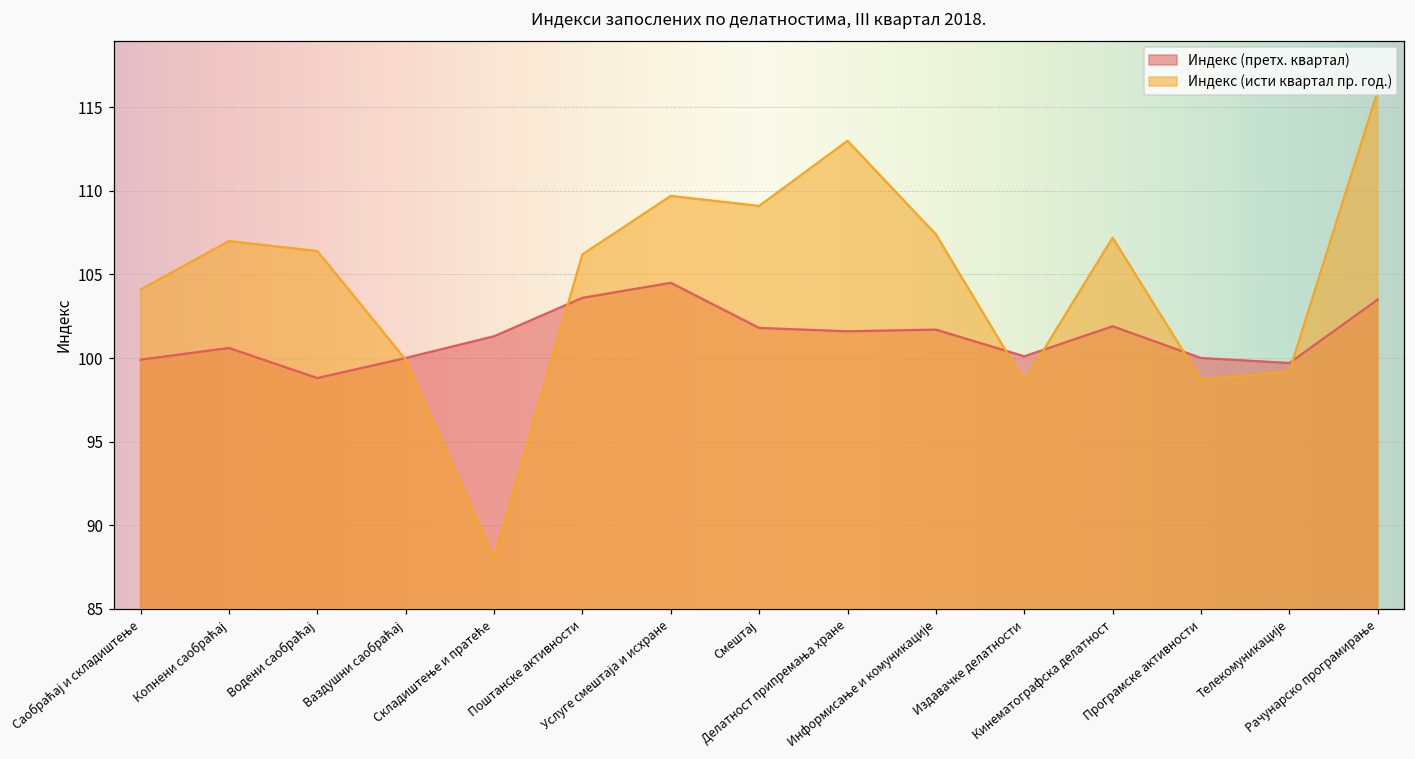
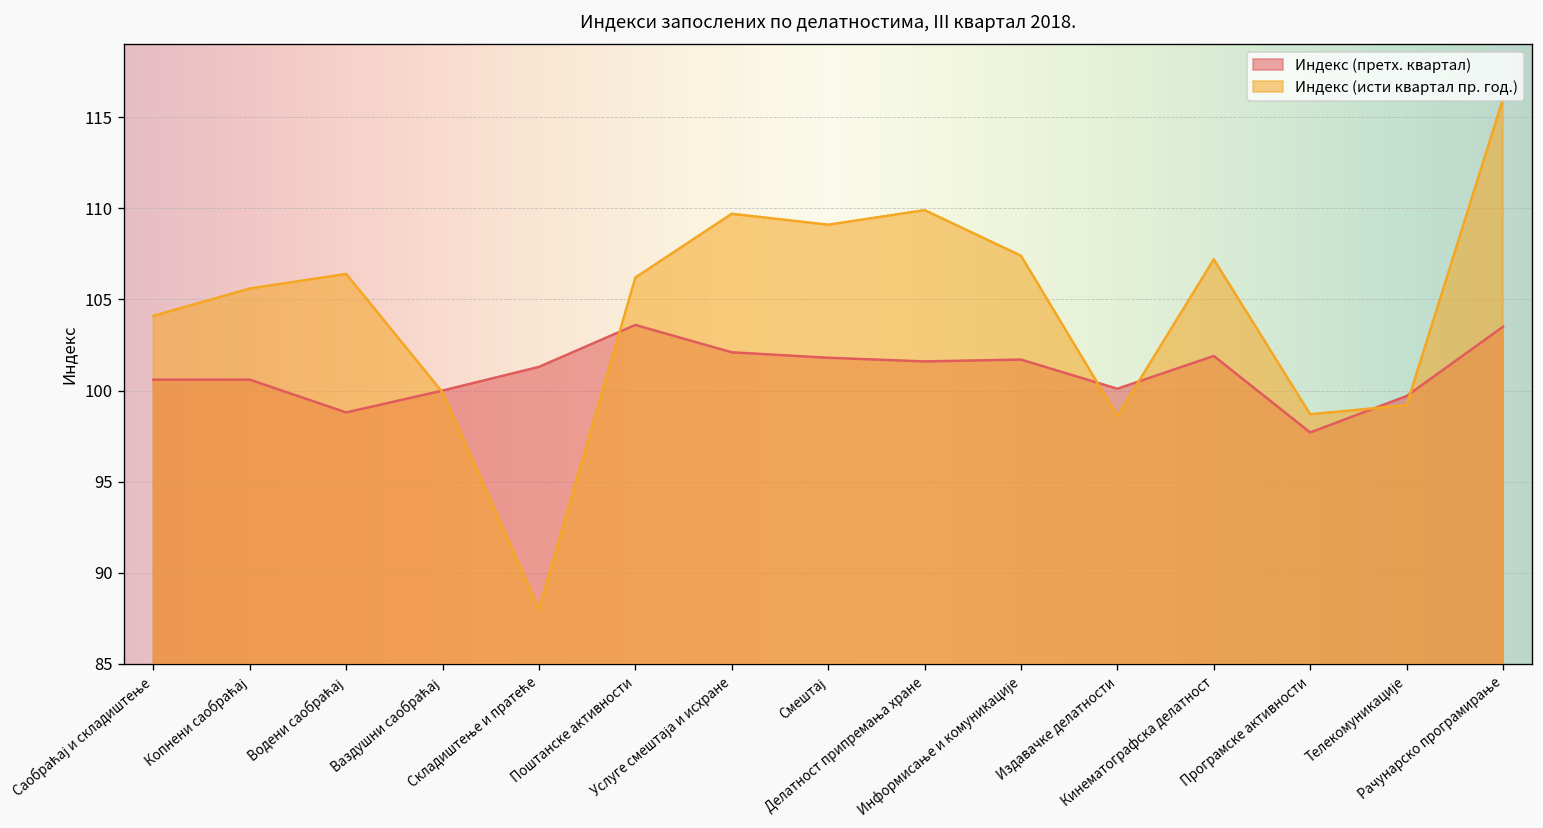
  {
    "Индекс (претх. квартал)": {
-     "Саобраћај и складиштење": 99.9,
+     "Саобраћај и складиштење": 100.6,
      "Копнени саобраћај": 100.6,
      "Водени саобраћај": 98.8,
      "Складиштење и пратеће": 101.3,
      "Поштанске активности": 103.6,
-     "Услуге смештаја и исхране": 104.5,
+     "Услуге смештаја и исхране": 102.1,
      "Смештај": 101.8,
      "Делатност припремања хране": 101.6,
      "Информисање и комуникације": 101.7,
      "Издавачке делатности": 100.1,
      "Кинематографска делатност": 101.9,
-     "Програмске активности": 100.0,
+     "Програмске активности": 97.7,
      "Телекомуникације": 99.7,
      "Рачунарско програмирање": 103.5
    },
    "Индекс (исти квартал пр. год.)": {
      "Саобраћај и складиштење": 104.1,
-     "Копнени саобраћај": 107.0,
+     "Копнени саобраћај": 105.6,
      "Водени саобраћај": 106.4,
      "Складиштење и пратеће": 88.0,
      "Поштанске активности": 106.2,
      "Услуге смештаја и исхране": 109.7,
      "Смештај": 109.1,
-     "Делатност припремања хране": 113.0,
+     "Делатност припремања хране": 109.9,
      "Информисање и комуникације": 107.4,
      "Издавачке делатности": 98.6,
      "Кинематографска делатност": 107.2,
      "Програмске активности": 98.7,
      "Телекомуникације": 99.2
    }
  }
